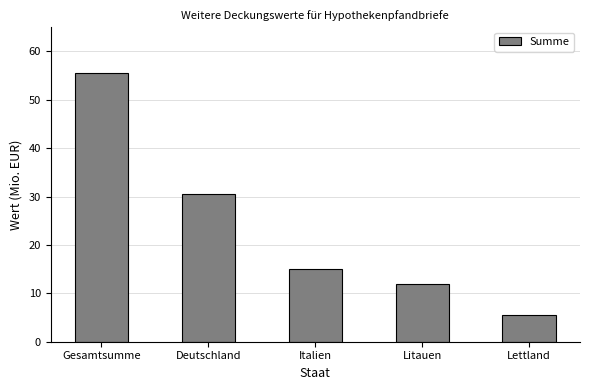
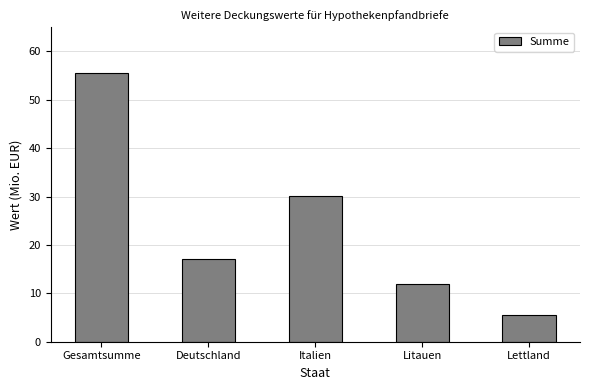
  {
    "Gesamtsumme": 56,
-   "Deutschland": 31,
-   "Italien": 15,
+   "Deutschland": 17,
+   "Italien": 30,
    "Litauen": 12,
    "Lettland": 6
  }
